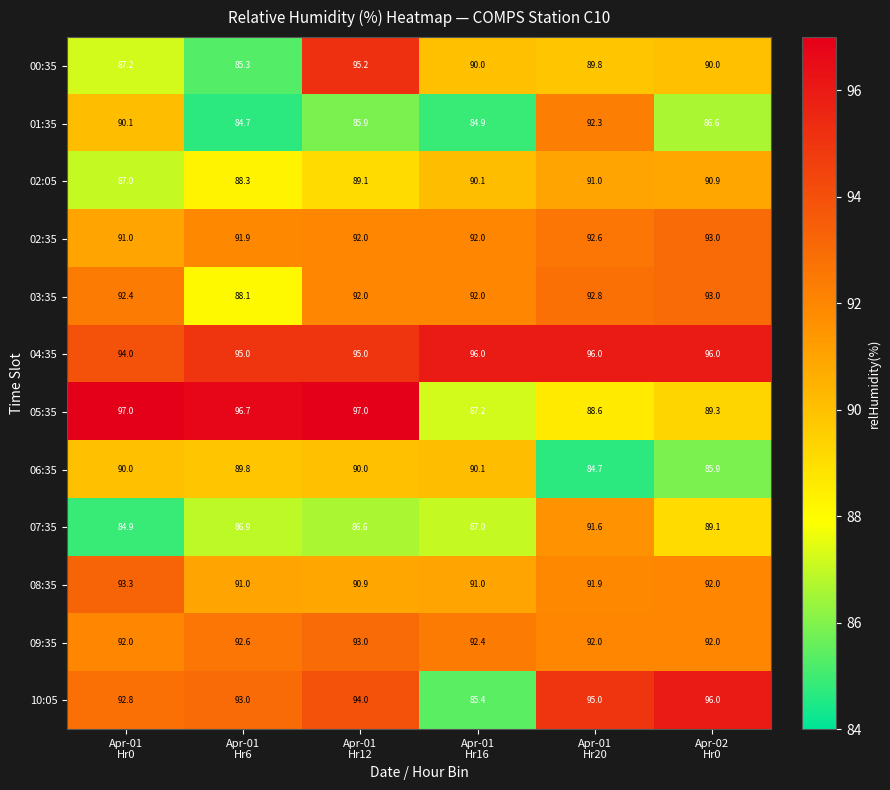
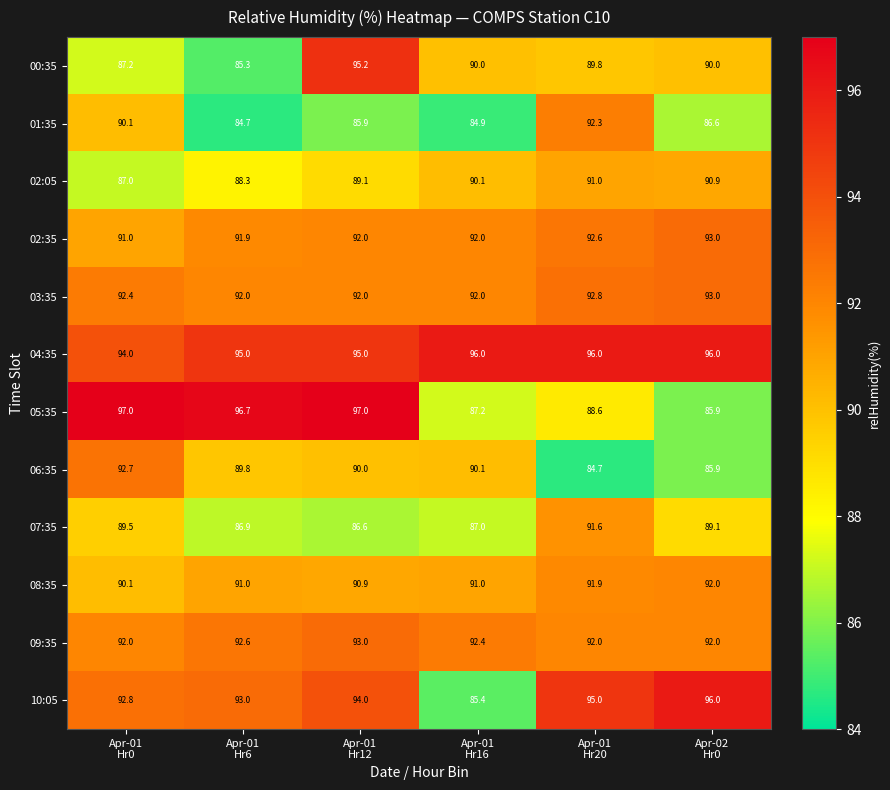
  {
    "00:35": {
      "Apr-01 Hr0": 87.2,
      "Apr-01 Hr6": 85.3,
      "Apr-01 Hr12": 95.2,
      "Apr-01 Hr16": 90.0,
      "Apr-01 Hr20": 89.8,
      "Apr-02 Hr0": 90.0
    },
    "01:35": {
      "Apr-01 Hr0": 90.1,
      "Apr-01 Hr6": 84.7,
      "Apr-01 Hr12": 85.9,
      "Apr-01 Hr16": 84.9,
      "Apr-01 Hr20": 92.3,
      "Apr-02 Hr0": 86.6
    },
    "02:05": {
      "Apr-01 Hr0": 87.0,
      "Apr-01 Hr6": 88.3,
      "Apr-01 Hr12": 89.1,
      "Apr-01 Hr16": 90.1,
      "Apr-01 Hr20": 91.0,
      "Apr-02 Hr0": 90.9
    },
    "02:35": {
      "Apr-01 Hr0": 91.0,
      "Apr-01 Hr6": 91.9,
      "Apr-01 Hr12": 92.0,
      "Apr-01 Hr16": 92.0,
      "Apr-01 Hr20": 92.6,
      "Apr-02 Hr0": 93.0
    },
    "03:35": {
      "Apr-01 Hr0": 92.4,
-     "Apr-01 Hr6": 88.1,
+     "Apr-01 Hr6": 92.0,
      "Apr-01 Hr12": 92.0,
      "Apr-01 Hr16": 92.0,
      "Apr-01 Hr20": 92.8,
      "Apr-02 Hr0": 93.0
    },
    "04:35": {
      "Apr-01 Hr0": 94.0,
      "Apr-01 Hr6": 95.0,
      "Apr-01 Hr12": 95.0,
      "Apr-01 Hr16": 96.0,
      "Apr-01 Hr20": 96.0,
      "Apr-02 Hr0": 96.0
    },
    "05:35": {
      "Apr-01 Hr0": 97.0,
      "Apr-01 Hr6": 96.7,
      "Apr-01 Hr12": 97.0,
      "Apr-01 Hr16": 87.2,
      "Apr-01 Hr20": 88.6,
-     "Apr-02 Hr0": 89.3
+     "Apr-02 Hr0": 85.9
    },
    "06:35": {
-     "Apr-01 Hr0": 90.0,
+     "Apr-01 Hr0": 92.7,
      "Apr-01 Hr6": 89.8,
      "Apr-01 Hr12": 90.0,
      "Apr-01 Hr16": 90.1,
      "Apr-01 Hr20": 84.7,
      "Apr-02 Hr0": 85.9
    },
    "07:35": {
-     "Apr-01 Hr0": 84.9,
+     "Apr-01 Hr0": 89.5,
      "Apr-01 Hr6": 86.9,
      "Apr-01 Hr12": 86.6,
      "Apr-01 Hr16": 87.0,
      "Apr-01 Hr20": 91.6,
      "Apr-02 Hr0": 89.1
    },
    "08:35": {
-     "Apr-01 Hr0": 93.3,
+     "Apr-01 Hr0": 90.1,
      "Apr-01 Hr6": 91.0,
      "Apr-01 Hr12": 90.9,
      "Apr-01 Hr16": 91.0,
      "Apr-01 Hr20": 91.9,
      "Apr-02 Hr0": 92.0
    },
    "09:35": {
      "Apr-01 Hr0": 92.0,
      "Apr-01 Hr6": 92.6,
      "Apr-01 Hr12": 93.0,
      "Apr-01 Hr16": 92.4,
      "Apr-01 Hr20": 92.0,
      "Apr-02 Hr0": 92.0
    },
    "10:05": {
      "Apr-01 Hr0": 92.8,
      "Apr-01 Hr6": 93.0,
      "Apr-01 Hr12": 94.0,
      "Apr-01 Hr16": 85.4,
      "Apr-01 Hr20": 95.0,
      "Apr-02 Hr0": 96.0
    }
  }
